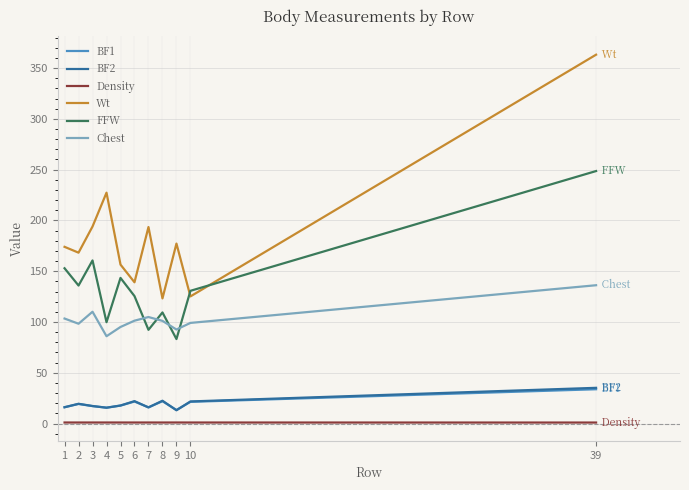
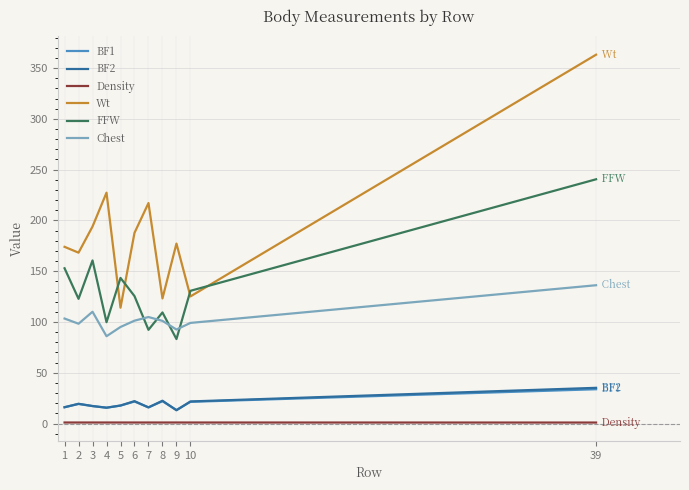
  {
    "Density": {
      "1": 1,
      "2": 1,
      "3": 1,
      "4": 1,
      "5": 1,
      "6": 1,
      "7": 1,
      "8": 1,
      "9": 1,
      "10": 1,
      "39": 1
    },
    "Wt": {
      "1": 174,
      "2": 168,
      "3": 194,
      "4": 227,
-     "5": 157,
-     "6": 139,
-     "7": 194,
+     "5": 114,
+     "6": 188,
+     "7": 217,
      "8": 123,
      "9": 177,
      "10": 125,
      "39": 363
    },
    "FFW": {
      "1": 153,
-     "2": 136,
+     "2": 123,
      "3": 161,
      "4": 100,
      "5": 143,
      "6": 126,
      "7": 92,
      "8": 109,
      "9": 83,
      "10": 131,
-     "39": 249
+     "39": 241
    }
  }
